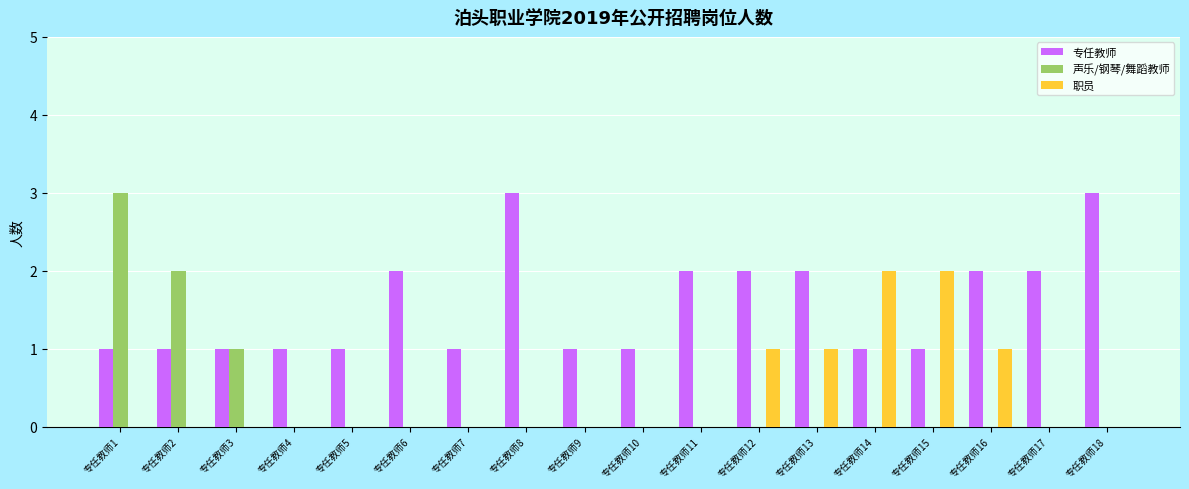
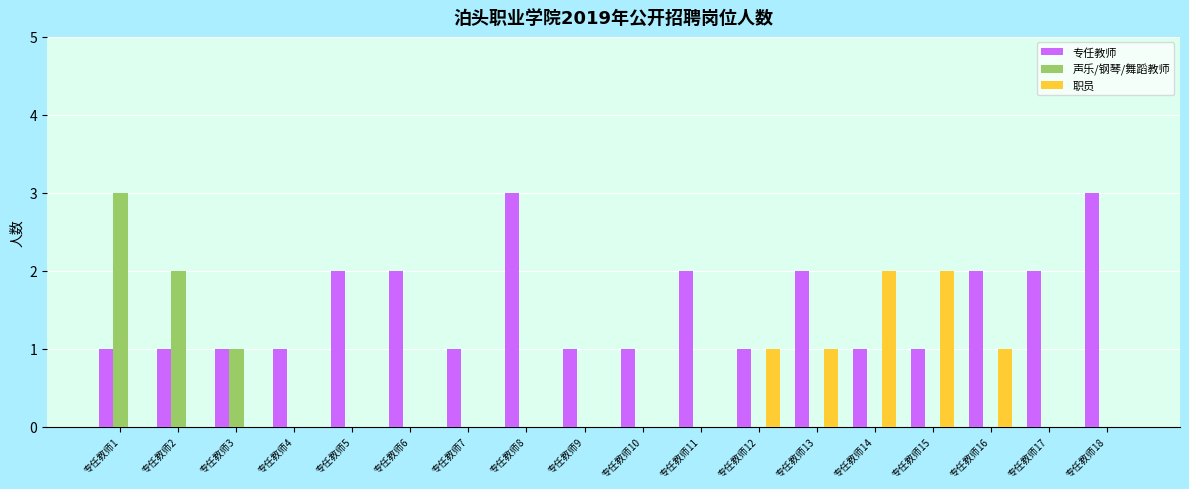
  {
    "专任教师": {
      "专任教师1": 1,
      "专任教师2": 1,
      "专任教师3": 1,
      "专任教师4": 1,
-     "专任教师5": 1,
+     "专任教师5": 2,
      "专任教师6": 2,
      "专任教师7": 1,
      "专任教师8": 3,
      "专任教师9": 1,
      "专任教师10": 1,
      "专任教师11": 2,
-     "专任教师12": 2,
+     "专任教师12": 1,
      "专任教师13": 2,
      "专任教师14": 1,
      "专任教师15": 1,
      "专任教师16": 2,
      "专任教师17": 2,
      "专任教师18": 3
    },
    "声乐/钢琴/舞蹈教师": {
      "专任教师1": 3,
      "专任教师2": 2,
      "专任教师3": 1,
      "专任教师4": 0,
      "专任教师5": 0,
      "专任教师6": 0,
      "专任教师7": 0,
      "专任教师8": 0,
      "专任教师9": 0,
      "专任教师10": 0,
      "专任教师11": 0,
      "专任教师12": 0,
      "专任教师13": 0,
      "专任教师14": 0,
      "专任教师15": 0,
      "专任教师16": 0,
      "专任教师17": 0,
      "专任教师18": 0
    },
    "职员": {
      "专任教师1": 0,
      "专任教师2": 0,
      "专任教师3": 0,
      "专任教师4": 0,
      "专任教师5": 0,
      "专任教师6": 0,
      "专任教师7": 0,
      "专任教师8": 0,
      "专任教师9": 0,
      "专任教师10": 0,
      "专任教师11": 0,
      "专任教师12": 1,
      "专任教师13": 1,
      "专任教师14": 2,
      "专任教师15": 2,
      "专任教师16": 1,
      "专任教师17": 0,
      "专任教师18": 0
    }
  }
